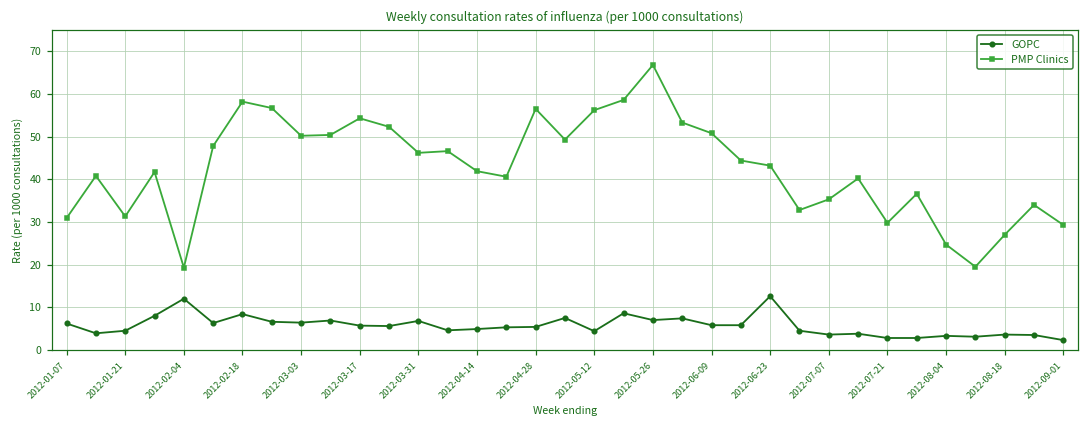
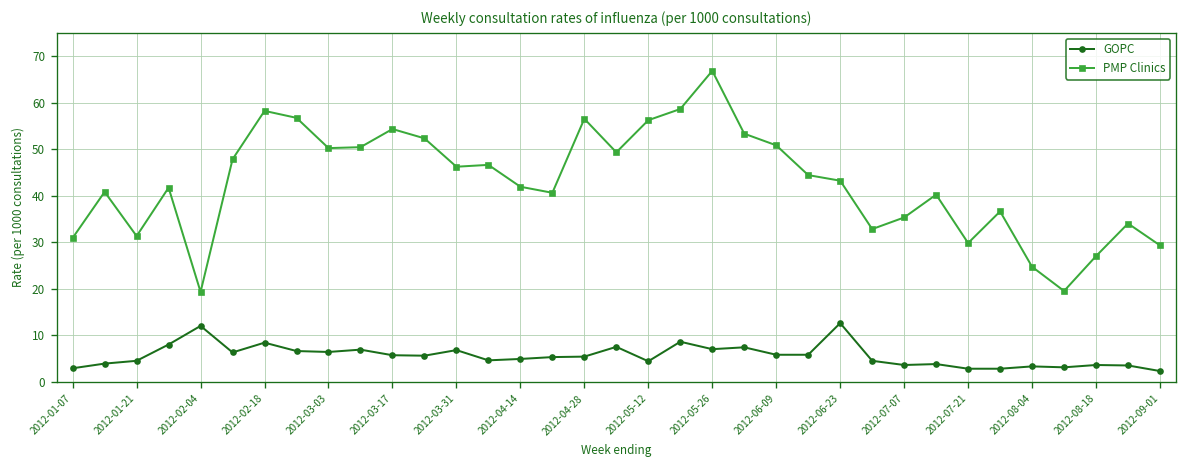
  {
    "GOPC": {
-     "2012-01-07": 6,
+     "2012-01-07": 3,
      "2012-01-21": 5,
      "2012-02-04": 12,
      "2012-02-18": 8,
      "2012-03-03": 6,
      "2012-03-17": 6,
      "2012-03-31": 7,
      "2012-04-14": 5,
      "2012-04-28": 5,
      "2012-05-12": 4,
      "2012-05-26": 7,
      "2012-06-09": 6,
      "2012-06-23": 13,
      "2012-07-07": 4,
      "2012-07-21": 3,
      "2012-08-04": 3,
      "2012-08-18": 4,
      "2012-09-01": 2
    },
    "PMP Clinics": {
      "2012-01-07": 31,
      "2012-01-21": 31,
      "2012-02-04": 19,
      "2012-02-18": 58,
      "2012-03-03": 50,
      "2012-03-17": 54,
      "2012-03-31": 46,
      "2012-04-14": 42,
      "2012-04-28": 57,
      "2012-05-12": 56,
      "2012-05-26": 67,
      "2012-06-09": 51,
      "2012-06-23": 43,
      "2012-07-07": 35,
      "2012-07-21": 30,
      "2012-08-04": 25,
      "2012-08-18": 27,
      "2012-09-01": 29
    }
  }
